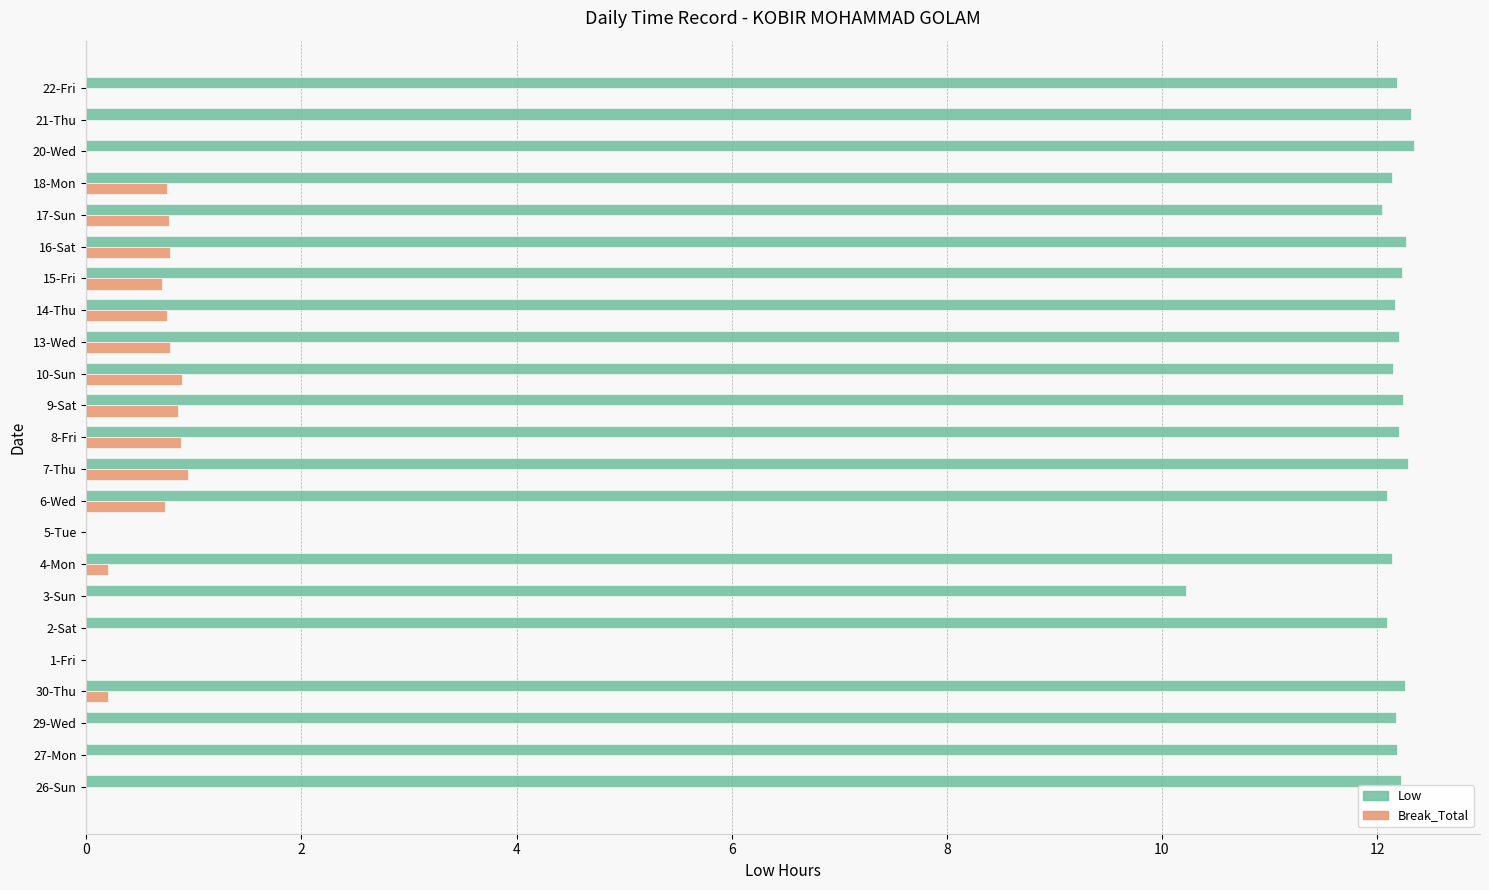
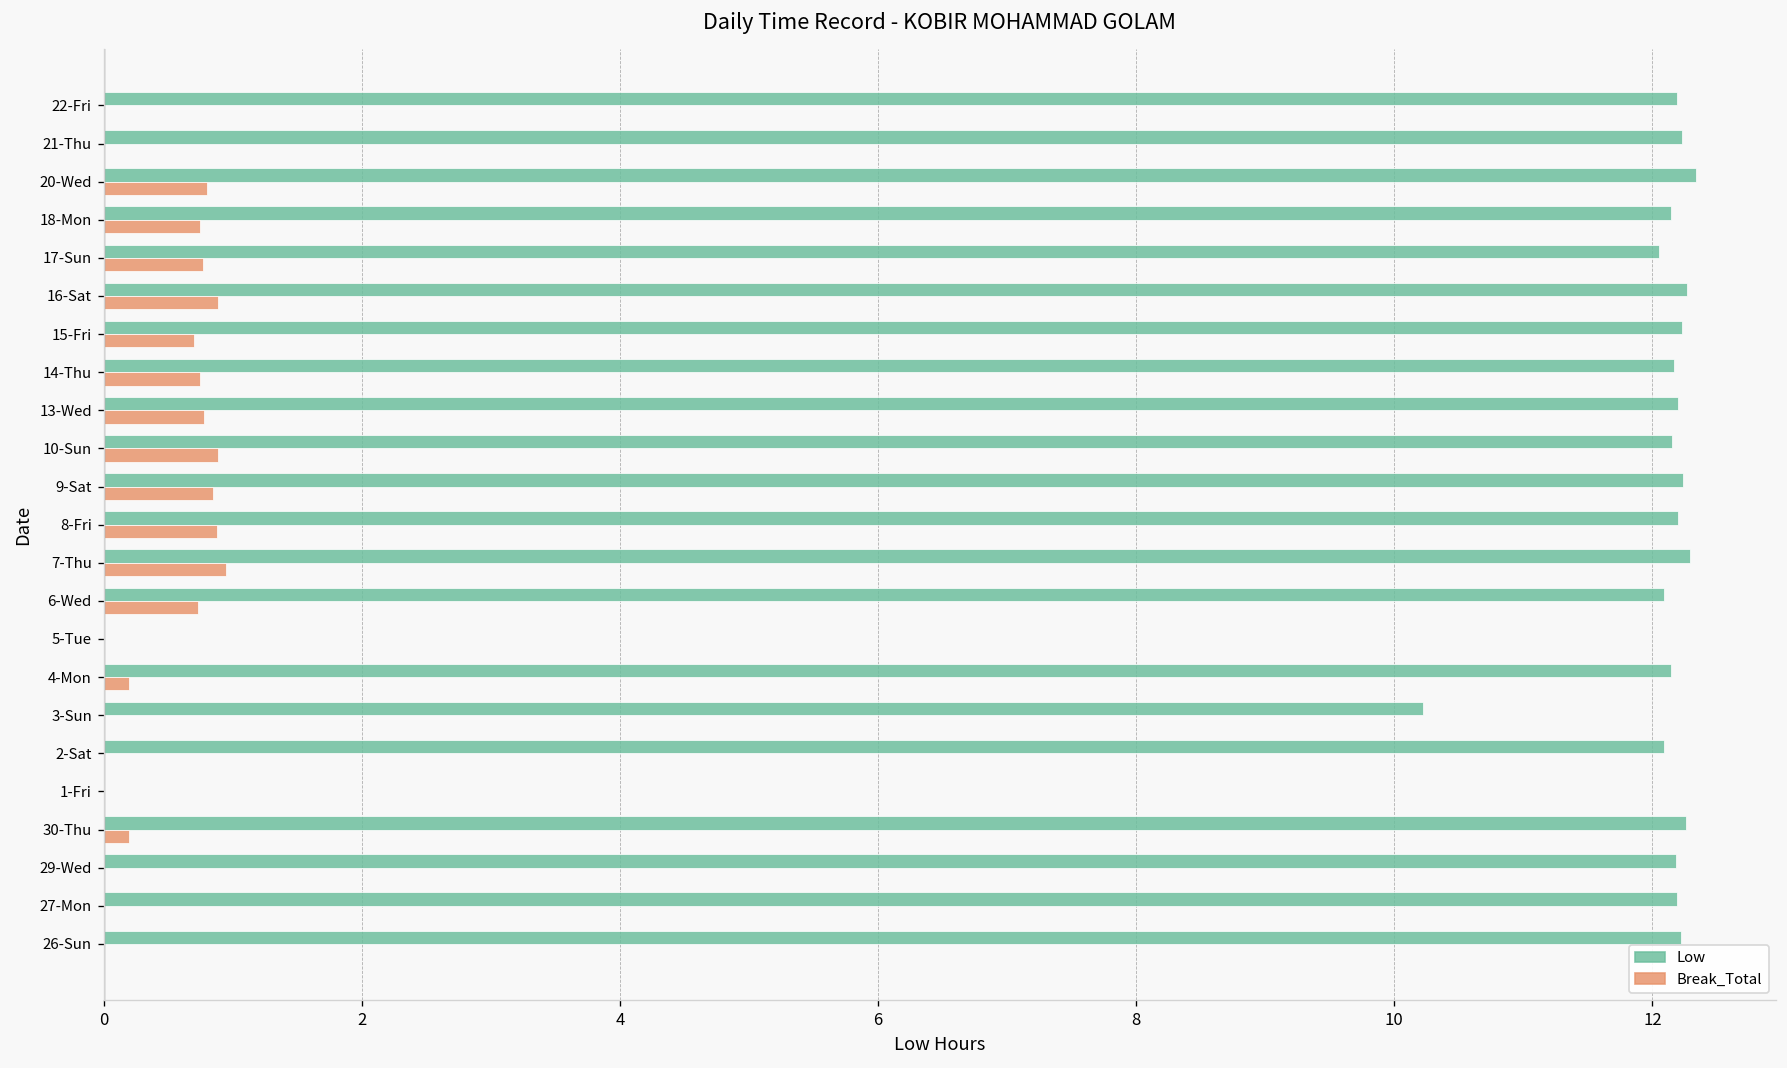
  {
    "Low": {
      "22-Fri": 12.19,
-     "21-Thu": 12.32,
+     "21-Thu": 12.23,
      "20-Wed": 12.34,
      "18-Mon": 12.14,
      "17-Sun": 12.05,
      "16-Sat": 12.27,
      "15-Fri": 12.23,
      "14-Thu": 12.17,
      "13-Wed": 12.20,
      "10-Sun": 12.15,
      "9-Sat": 12.24,
      "8-Fri": 12.20,
      "7-Thu": 12.29,
      "6-Wed": 12.09,
      "5-Tue": 0.00,
      "4-Mon": 12.14,
      "3-Sun": 10.22,
      "2-Sat": 12.09,
      "1-Fri": 0.00,
      "30-Thu": 12.26,
      "29-Wed": 12.18,
      "27-Mon": 12.19,
      "26-Sun": 12.22
    },
    "Break_Total": {
      "22-Fri": 0.00,
      "21-Thu": 0.00,
-     "20-Wed": 0.0,
+     "20-Wed": 0.8,
      "18-Mon": 0.75,
      "17-Sun": 0.77,
-     "16-Sat": 0.78,
+     "16-Sat": 0.89,
      "15-Fri": 0.70,
      "14-Thu": 0.75,
      "13-Wed": 0.78,
      "10-Sun": 0.89,
      "9-Sat": 0.85,
      "8-Fri": 0.88,
      "7-Thu": 0.95,
      "6-Wed": 0.73,
      "5-Tue": 0.00,
      "4-Mon": 0.20,
      "3-Sun": 0.00,
      "2-Sat": 0.00,
      "1-Fri": 0.00,
      "30-Thu": 0.20,
      "29-Wed": 0.00,
      "27-Mon": 0.00,
      "26-Sun": 0.00
    }
  }
